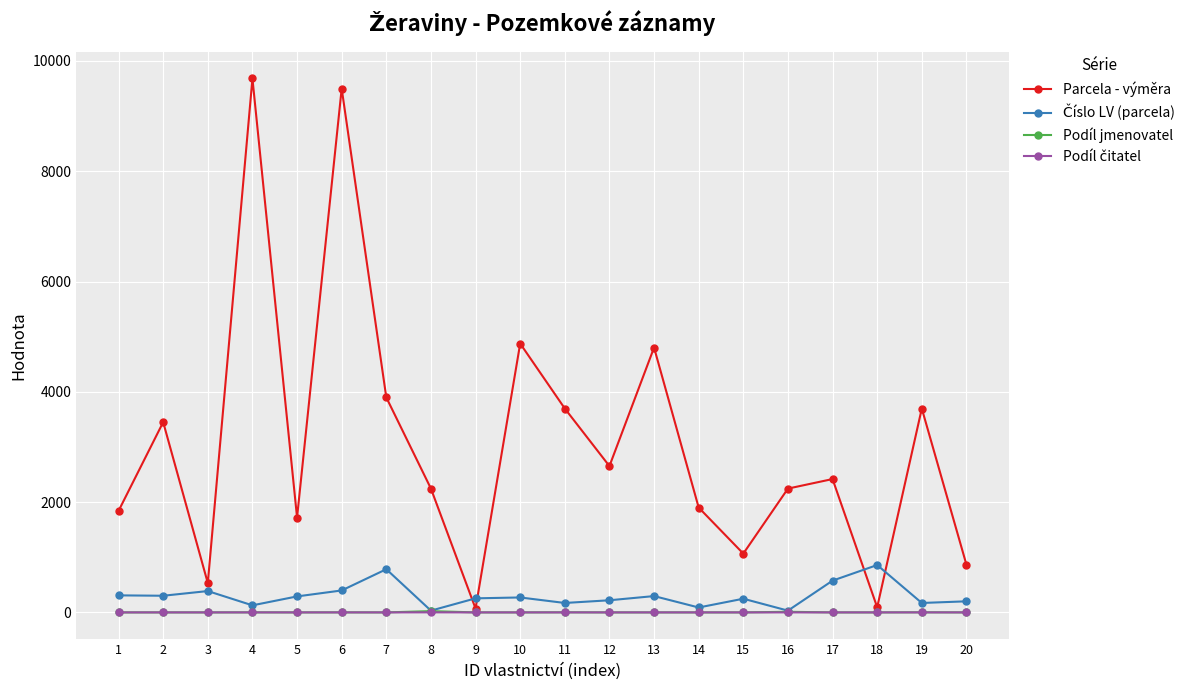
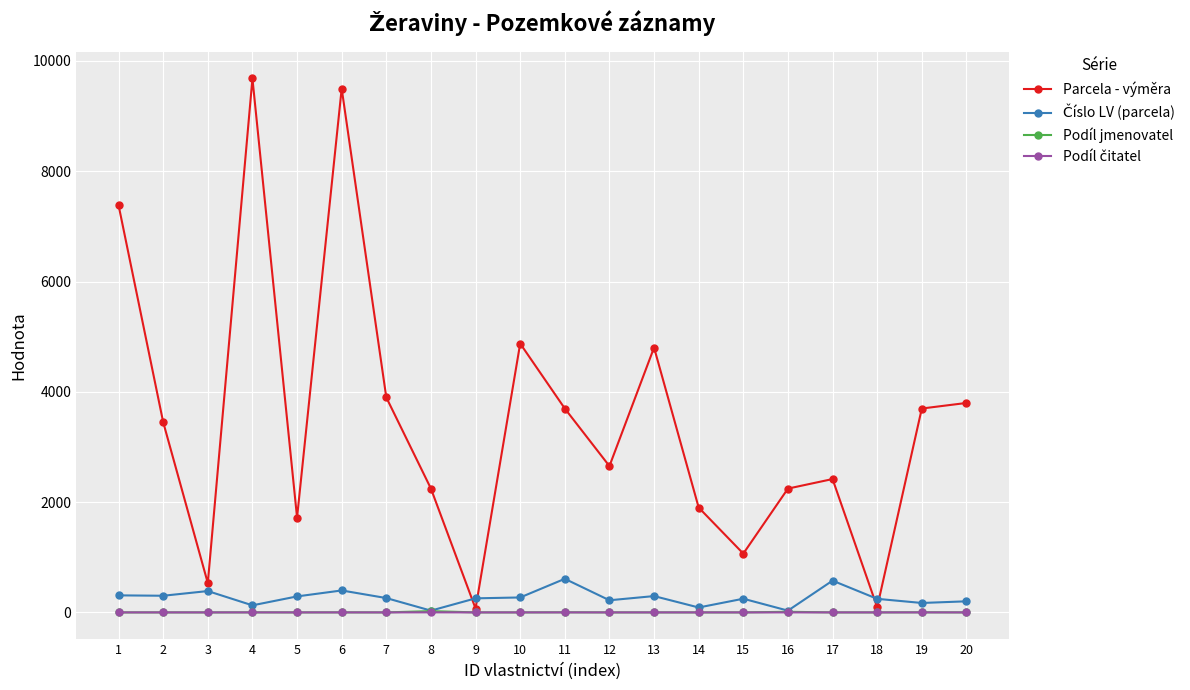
  {
    "Parcela - výměra": {
-     "1": 1800,
+     "1": 7400,
      "2": 3500,
      "3": 500,
      "4": 9700,
      "5": 1700,
      "6": 9500,
      "7": 3900,
      "8": 2200,
      "9": 100,
      "10": 4900,
      "11": 3700,
      "12": 2700,
      "13": 4800,
      "14": 1900,
      "15": 1100,
      "16": 2200,
      "17": 2400,
      "18": 100,
      "19": 3700,
-     "20": 900
+     "20": 3800
    },
    "Číslo LV (parcela)": {
      "1": 300,
      "2": 300,
      "3": 400,
      "4": 100,
      "5": 300,
      "6": 400,
-     "7": 800,
+     "7": 300,
      "9": 300,
      "10": 300,
-     "11": 200,
+     "11": 600,
      "12": 200,
      "13": 300,
      "14": 100,
      "15": 200,
      "17": 600,
-     "18": 900,
+     "18": 200,
      "19": 200,
      "20": 200
    }
  }
